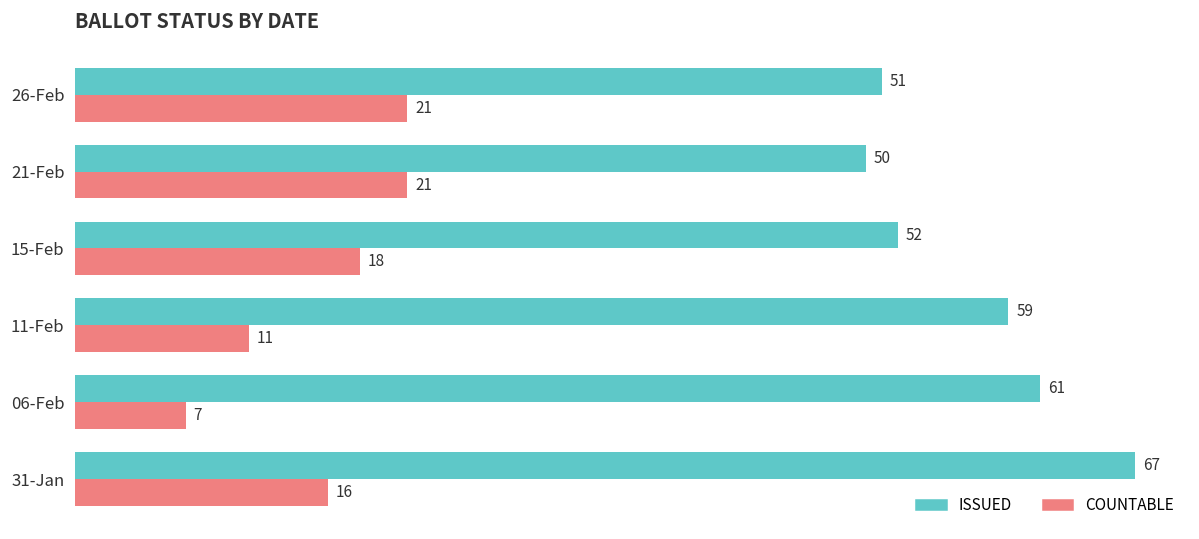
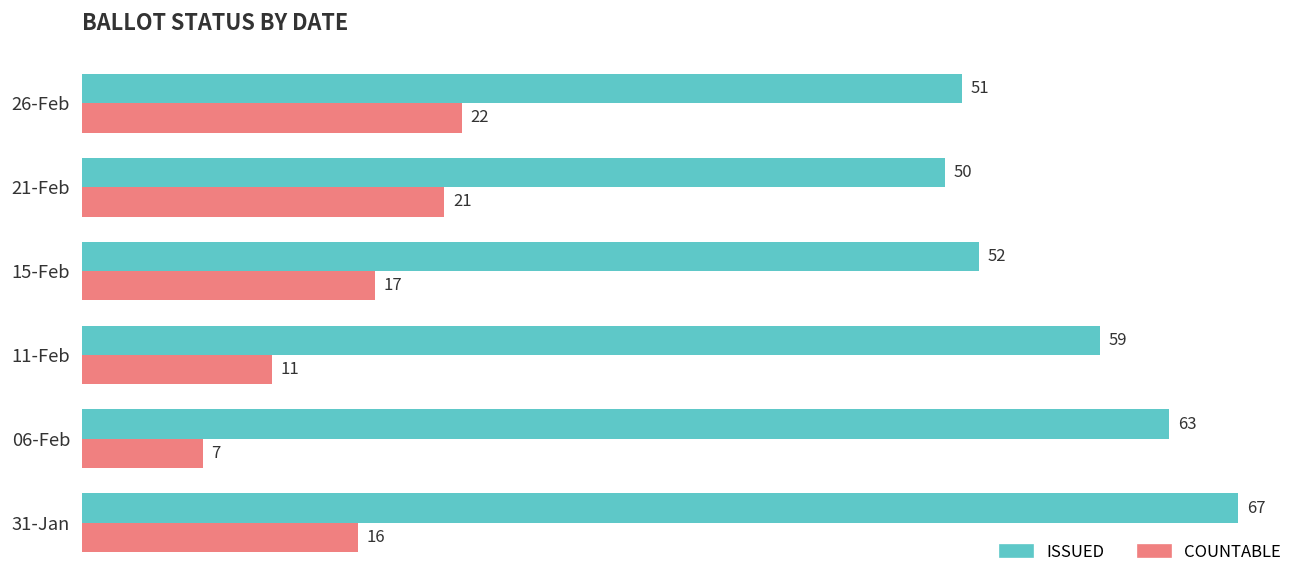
  {
    "ISSUED": {
      "26-Feb": 51,
      "21-Feb": 50,
      "15-Feb": 52,
      "11-Feb": 59,
-     "06-Feb": 61,
+     "06-Feb": 63,
      "31-Jan": 67
    },
    "COUNTABLE": {
-     "26-Feb": 21,
+     "26-Feb": 22,
      "21-Feb": 21,
-     "15-Feb": 18,
+     "15-Feb": 17,
      "11-Feb": 11,
      "06-Feb": 7,
      "31-Jan": 16
    }
  }
